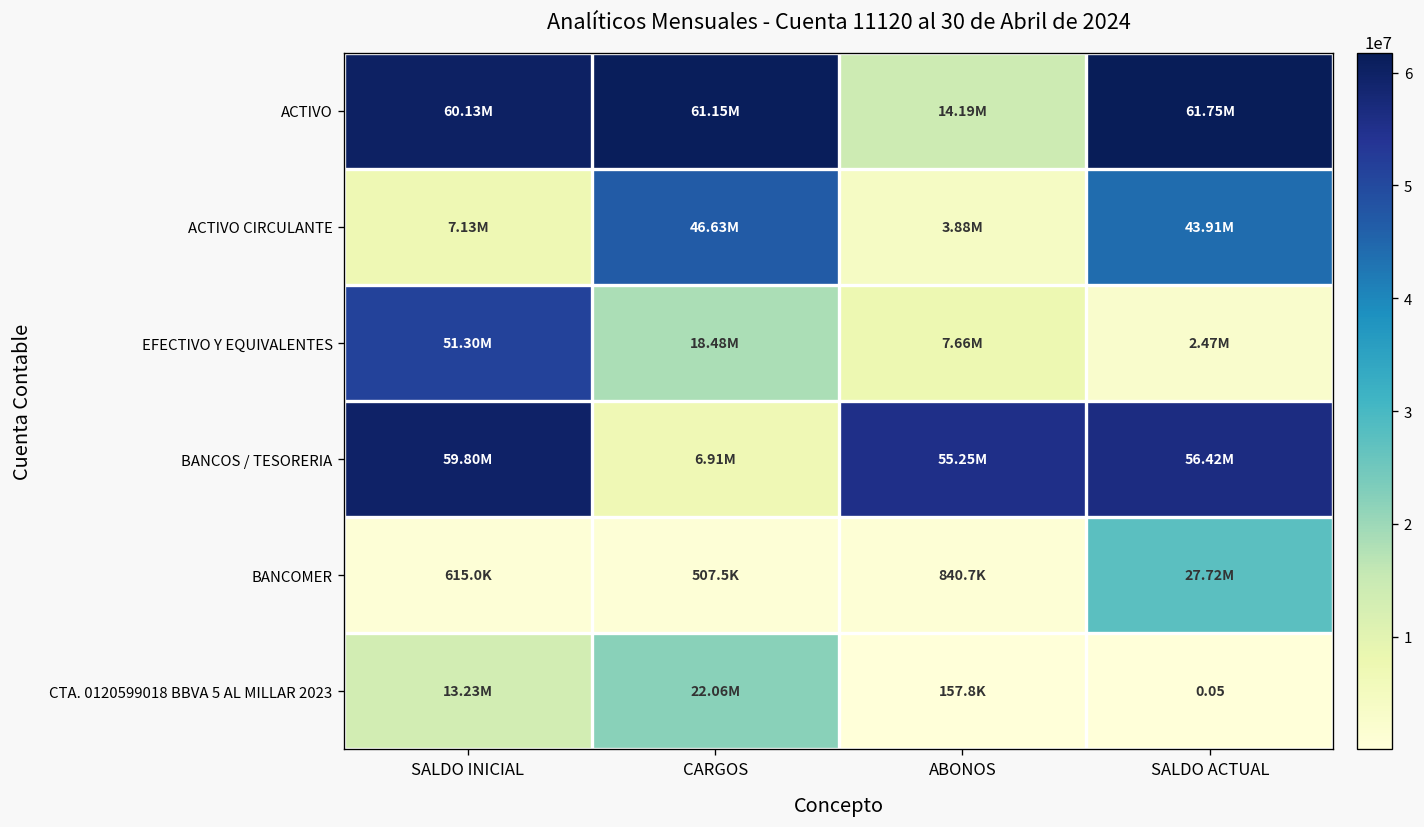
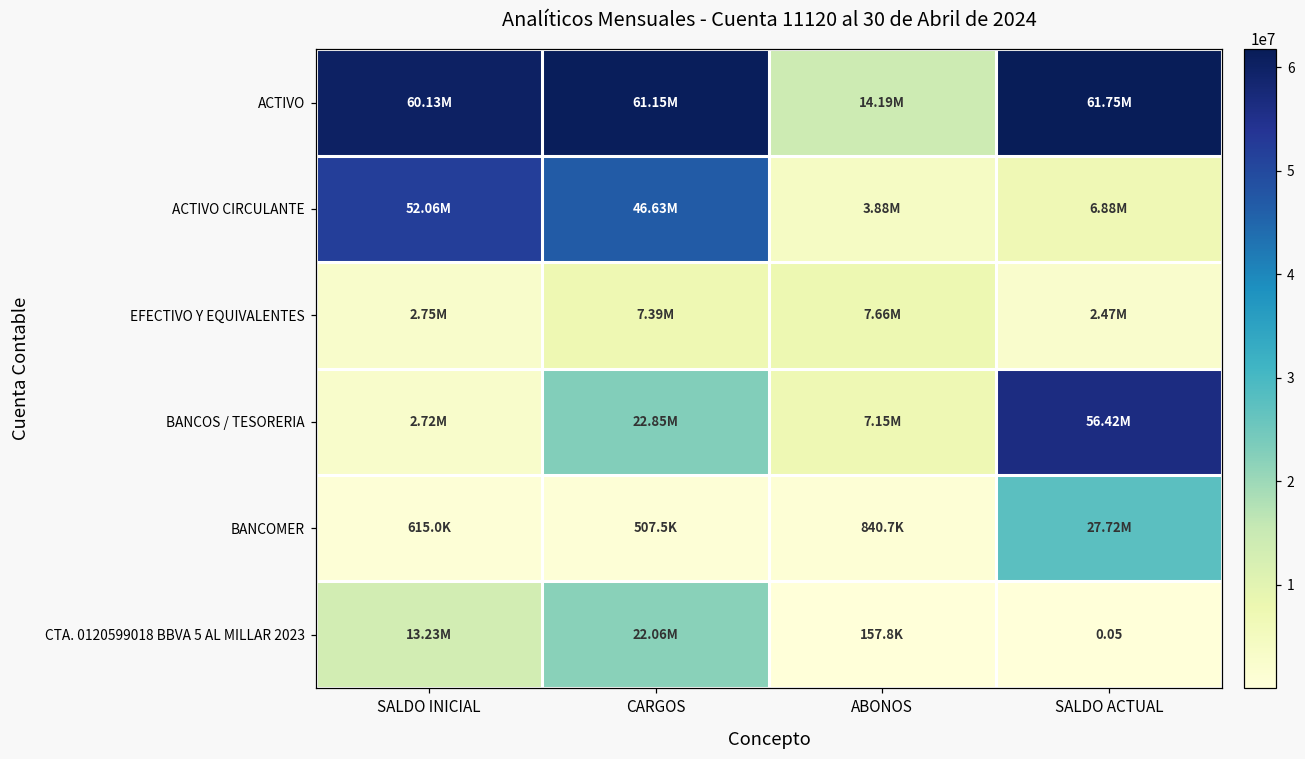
  {
    "ACTIVO": {
      "SALDO INICIAL": "60.13M",
      "CARGOS": "61.15M",
      "ABONOS": "14.19M",
      "SALDO ACTUAL": "61.75M"
    },
    "ACTIVO CIRCULANTE": {
-     "SALDO INICIAL": "7.13M",
+     "SALDO INICIAL": "52.06M",
      "CARGOS": "46.63M",
      "ABONOS": "3.88M",
-     "SALDO ACTUAL": "43.91M"
+     "SALDO ACTUAL": "6.88M"
    },
    "EFECTIVO Y EQUIVALENTES": {
-     "SALDO INICIAL": "51.30M",
-     "CARGOS": "18.48M",
+     "SALDO INICIAL": "2.75M",
+     "CARGOS": "7.39M",
      "ABONOS": "7.66M",
      "SALDO ACTUAL": "2.47M"
    },
    "BANCOS / TESORERIA": {
-     "SALDO INICIAL": "59.80M",
-     "CARGOS": "6.91M",
-     "ABONOS": "55.25M",
+     "SALDO INICIAL": "2.72M",
+     "CARGOS": "22.85M",
+     "ABONOS": "7.15M",
      "SALDO ACTUAL": "56.42M"
    },
    "BANCOMER": {
      "SALDO INICIAL": "615.0K",
      "CARGOS": "507.5K",
      "ABONOS": "840.7K",
      "SALDO ACTUAL": "27.72M"
    },
    "CTA. 0120599018 BBVA 5 AL MILLAR 2023": {
      "SALDO INICIAL": "13.23M",
      "CARGOS": "22.06M",
      "ABONOS": "157.8K",
      "SALDO ACTUAL": "0.05"
    }
  }
